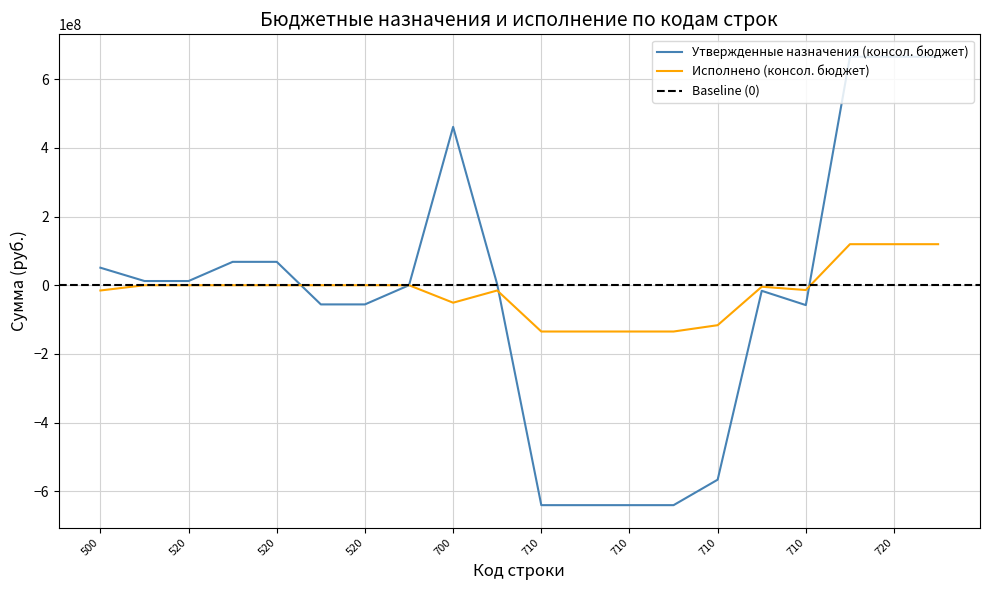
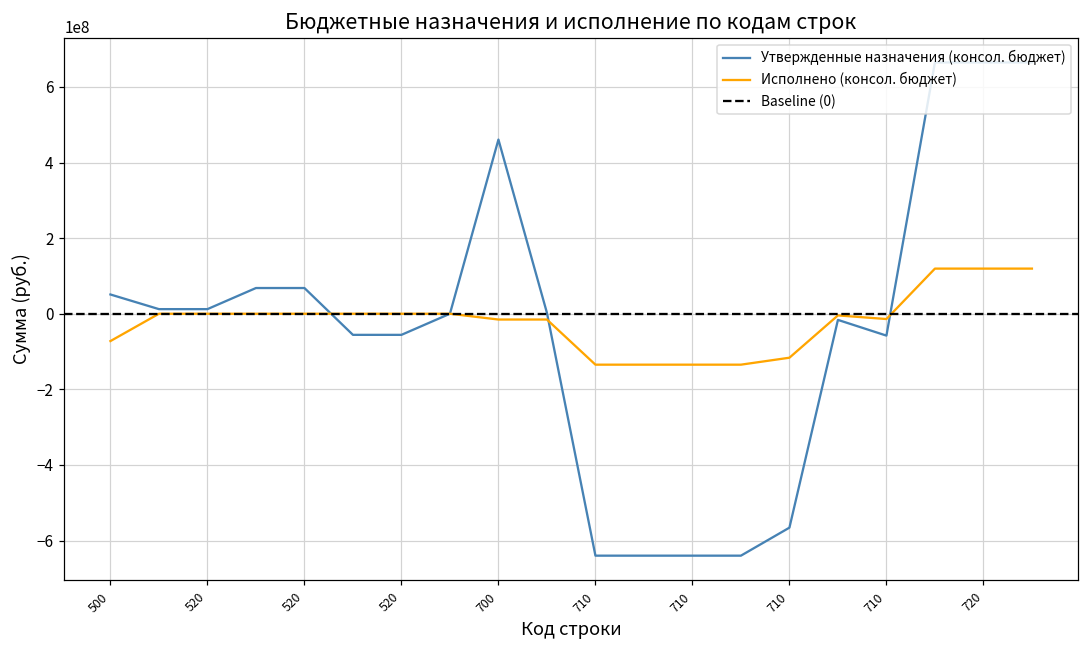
  {
    "Утвержденные назначения (консол. бюджет)": {
      "500": 50000000,
      "700": 460000000
    },
    "Исполнено (консол. бюджет)": {
-     "500": -20000000,
-     "700": -50000000,
+     "500": -70000000,
+     "700": -20000000,
      "720": 120000000
    }
  }
